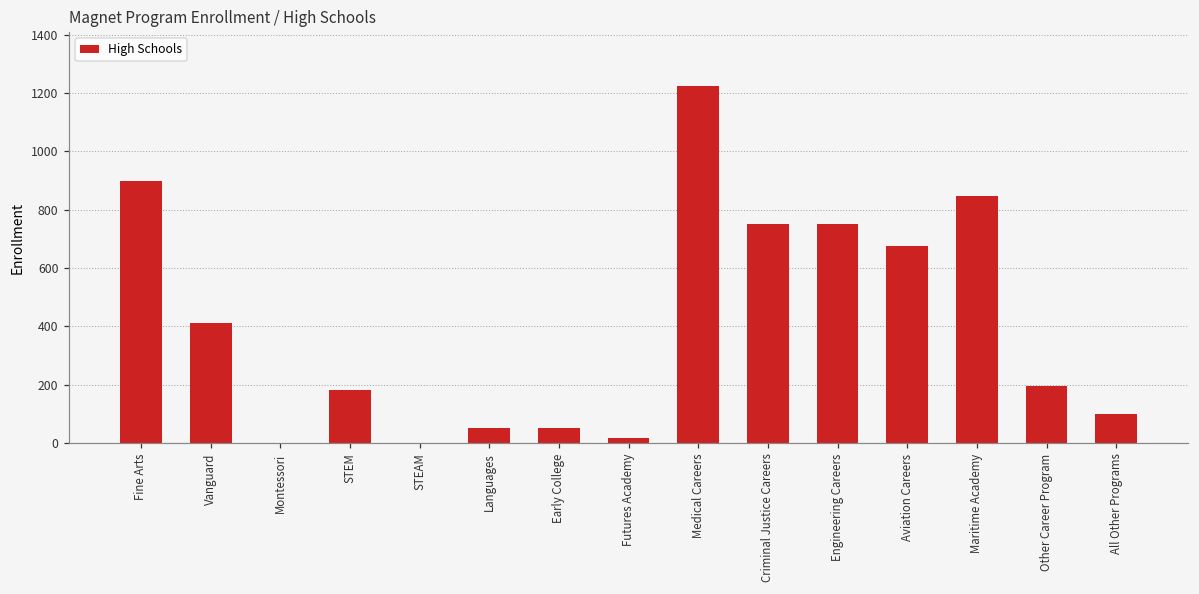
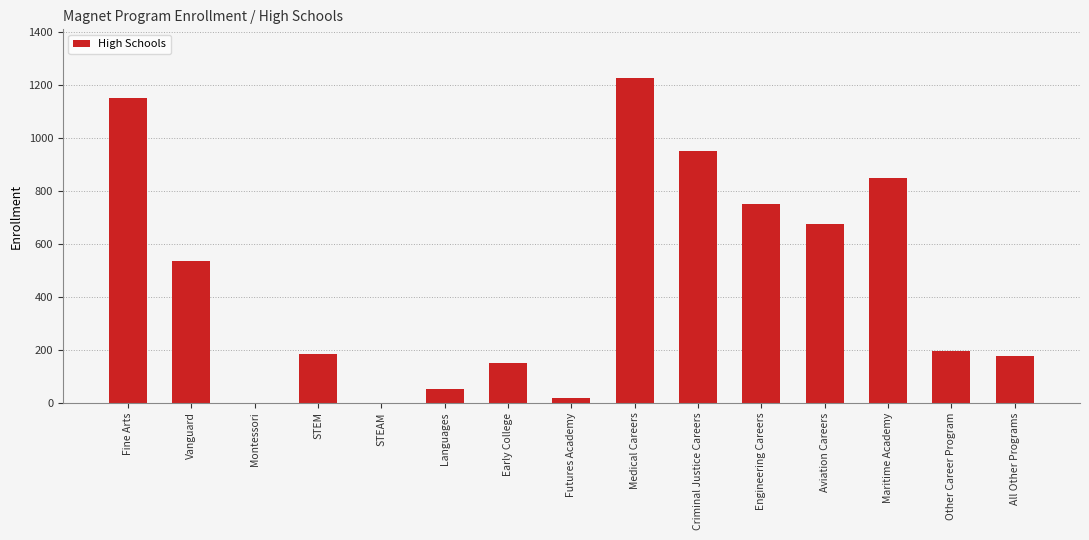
  {
-   "Fine Arts": 900,
-   "Vanguard": 410,
+   "Fine Arts": 1150,
+   "Vanguard": 540,
    "Montessori": 0,
    "STEM": 180,
    "STEAM": 0,
    "Languages": 50,
-   "Early College": 50,
+   "Early College": 150,
    "Futures Academy": 20,
    "Medical Careers": 1230,
-   "Criminal Justice Careers": 750,
+   "Criminal Justice Careers": 950,
    "Engineering Careers": 750,
    "Aviation Careers": 670,
    "Maritime Academy": 850,
    "Other Career Program": 190,
-   "All Other Programs": 100
+   "All Other Programs": 180
  }
